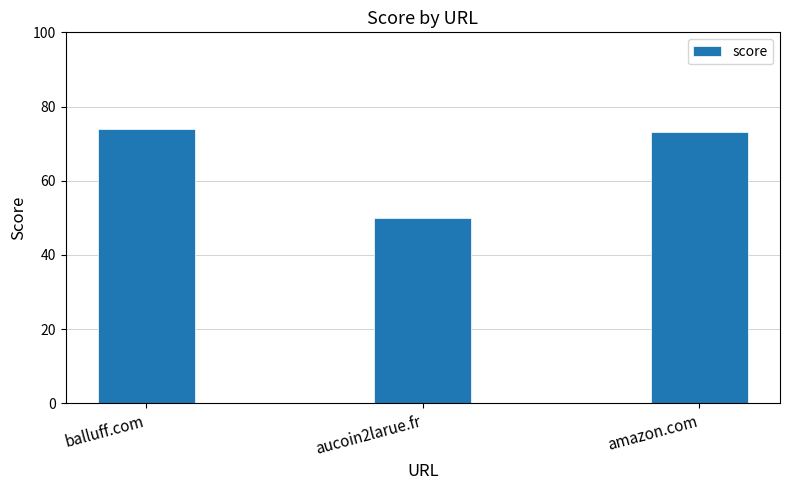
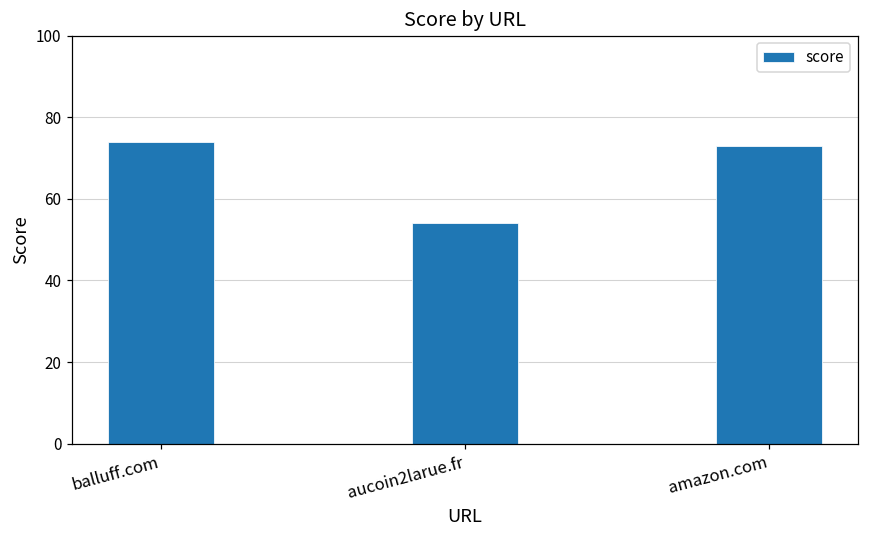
  {
    "balluff.com": 74,
-   "aucoin2larue.fr": 50,
+   "aucoin2larue.fr": 54,
    "amazon.com": 73
  }
